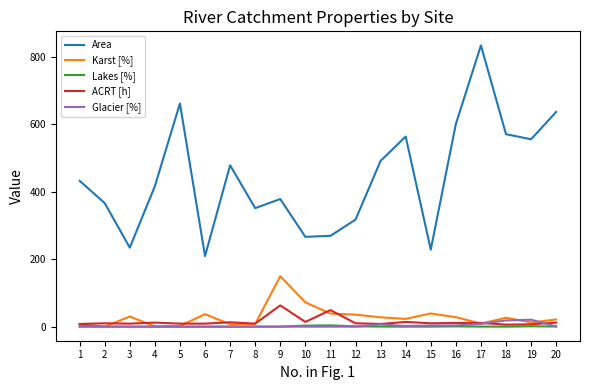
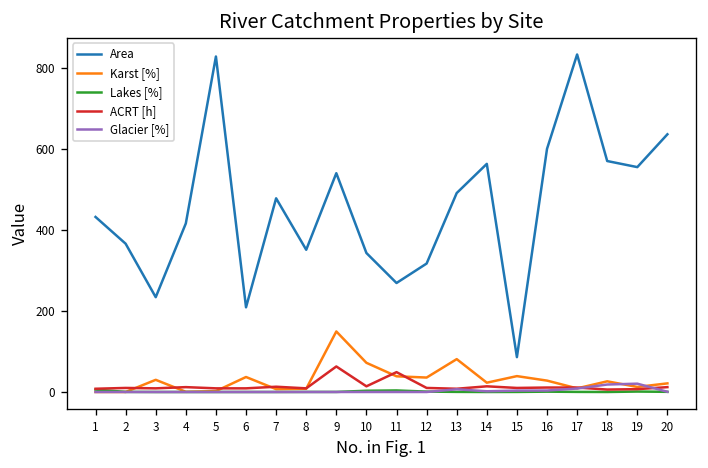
  {
    "Area": {
      "1": 430,
      "2": 370,
      "3": 230,
      "4": 420,
-     "5": 660,
+     "5": 830,
      "6": 210,
      "7": 480,
      "8": 350,
-     "9": 380,
-     "10": 270,
+     "9": 540,
+     "10": 340,
      "11": 270,
      "12": 320,
      "13": 490,
      "14": 560,
-     "15": 230,
+     "15": 90,
      "16": 600,
      "17": 830,
      "18": 570,
      "19": 560,
      "20": 640
    },
    "Karst [%]": {
      "3": 30,
      "6": 40,
      "9": 150,
      "10": 70,
      "11": 40,
      "12": 40,
-     "13": 30,
+     "13": 80,
      "14": 20,
      "15": 40,
      "16": 30,
      "18": 30,
      "20": 20
    },
    "Lakes [%]": {
      "17": 0
    },
    "ACRT [h]": {
      "2": 10,
      "3": 10,
      "4": 10,
      "6": 10,
      "9": 60,
      "10": 10,
      "11": 50,
      "12": 10,
      "14": 10,
      "20": 10
    },
    "Glacier [%]": {
      "18": 20,
      "19": 20
    }
  }
